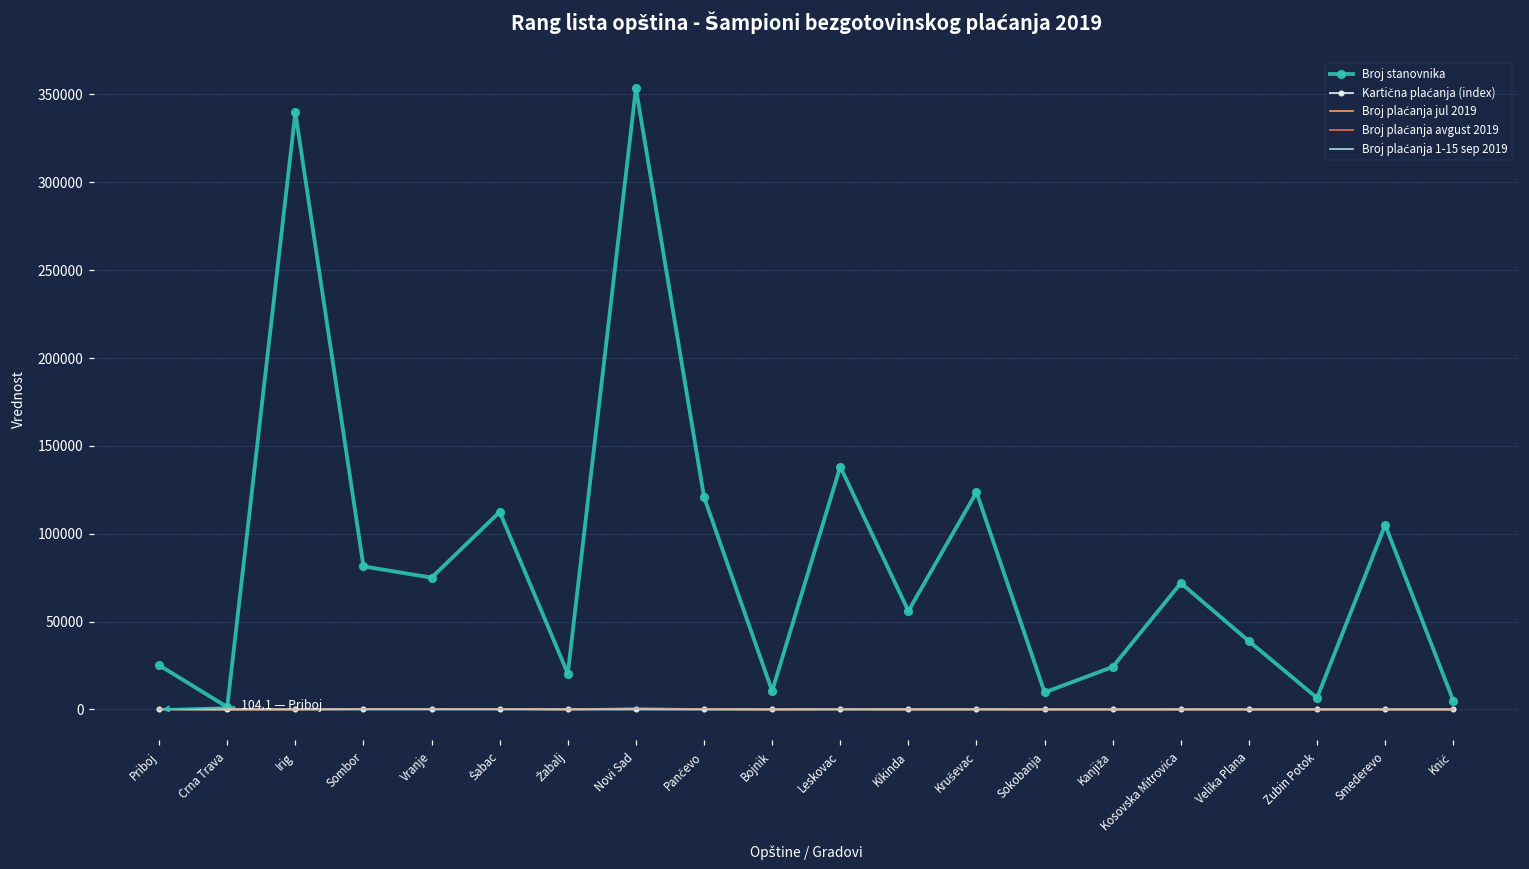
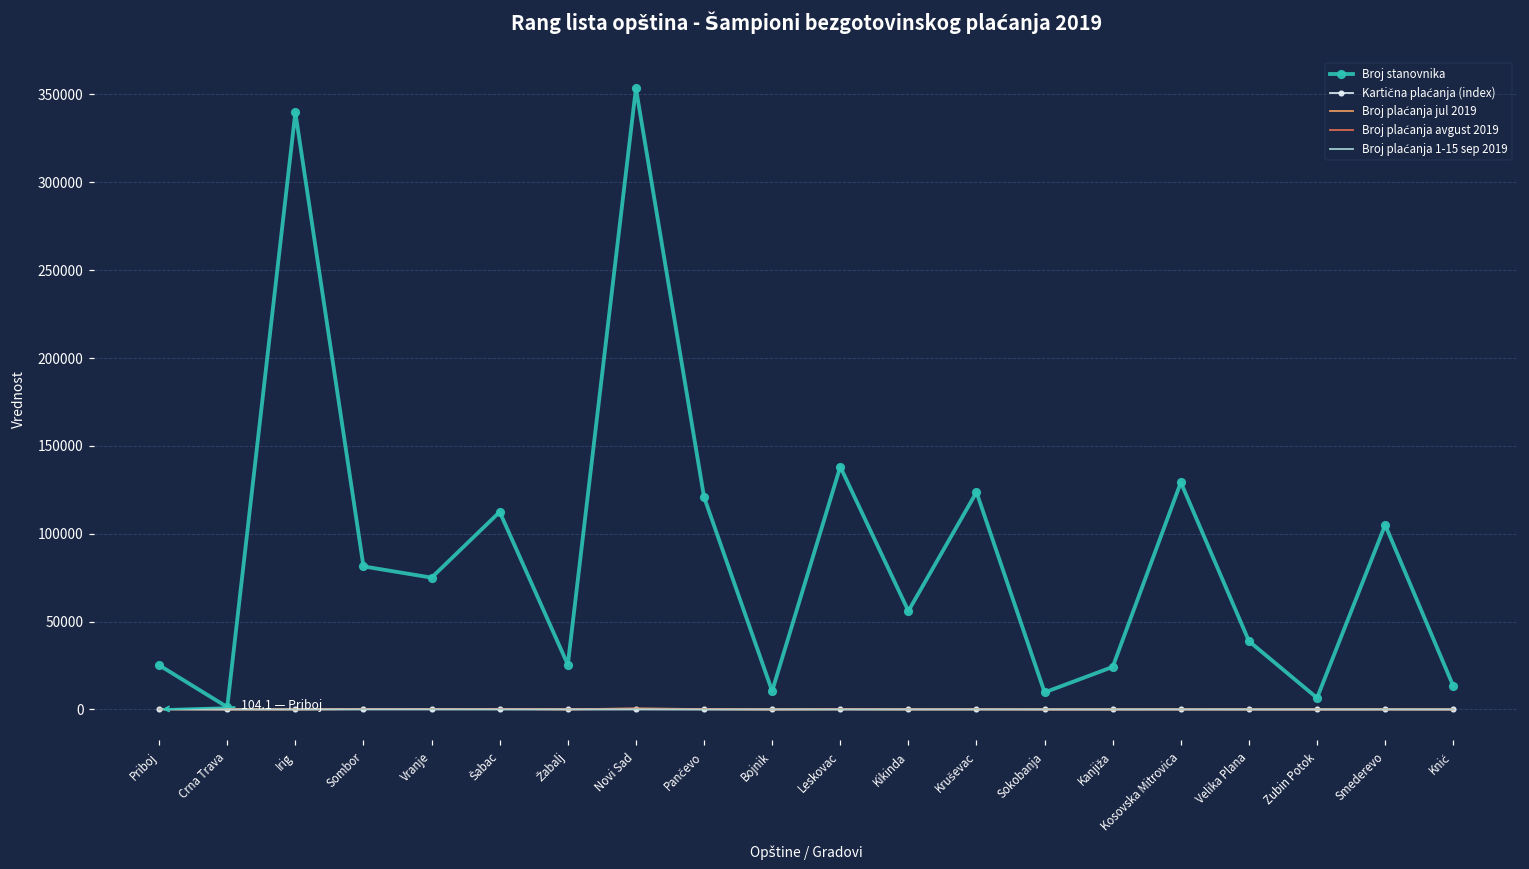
  {
    "Broj stanovnika": {
      "Priboj": 25000,
      "Irig": 340000,
      "Sombor": 81000,
      "Vranje": 75000,
      "Šabac": 112000,
-     "Žabalj": 20000,
+     "Žabalj": 25000,
      "Novi Sad": 354000,
      "Pančevo": 121000,
      "Bojnik": 10000,
      "Leskovac": 138000,
      "Kikinda": 56000,
      "Kruševac": 124000,
      "Sokobanja": 10000,
      "Kanjiža": 24000,
-     "Kosovska Mitrovica": 72000,
+     "Kosovska Mitrovica": 129000,
      "Velika Plana": 39000,
      "Zubin Potok": 7000,
      "Smederevo": 105000,
-     "Knić": 5000
+     "Knić": 13000
    }
  }
